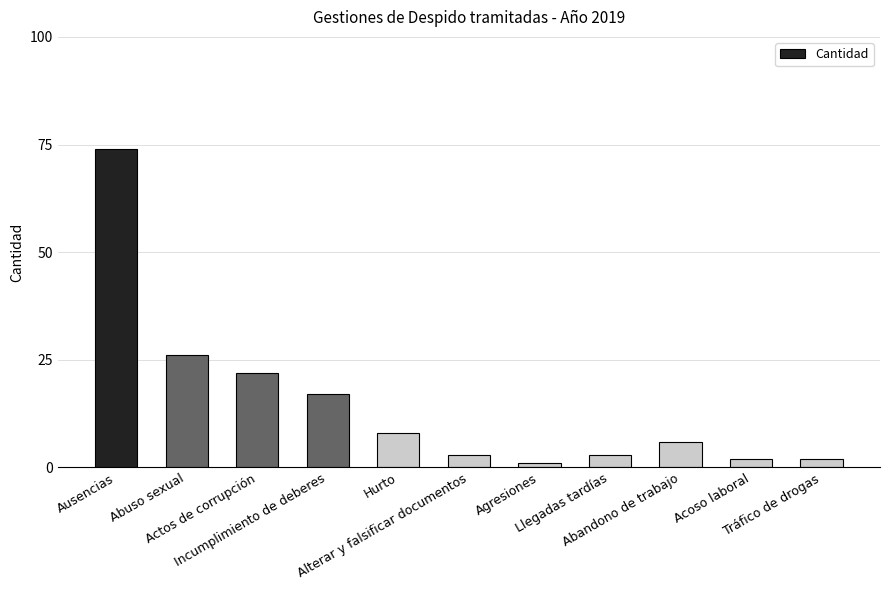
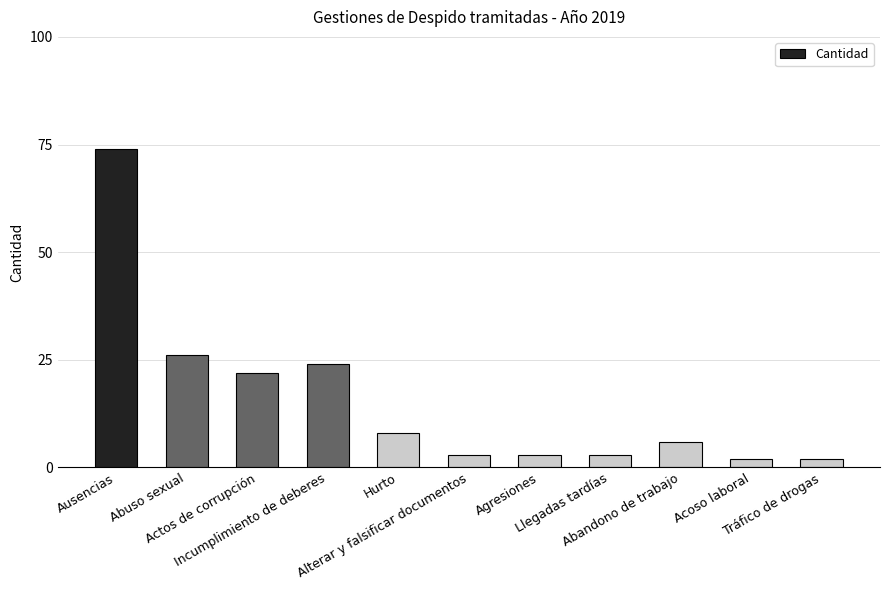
  {
    "Ausencias": 74,
    "Abuso sexual": 26,
    "Actos de corrupción": 22,
-   "Incumplimiento de deberes": 17,
+   "Incumplimiento de deberes": 24,
    "Hurto": 8,
    "Alterar y falsificar documentos": 3,
-   "Agresiones": 1,
+   "Agresiones": 3,
    "Llegadas tardías": 3,
    "Abandono de trabajo": 6,
    "Acoso laboral": 2,
    "Tráfico de drogas": 2
  }
